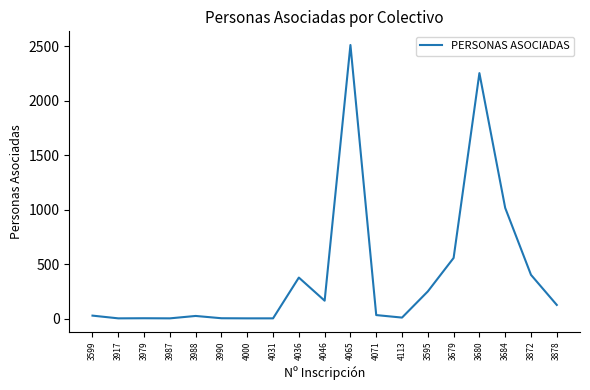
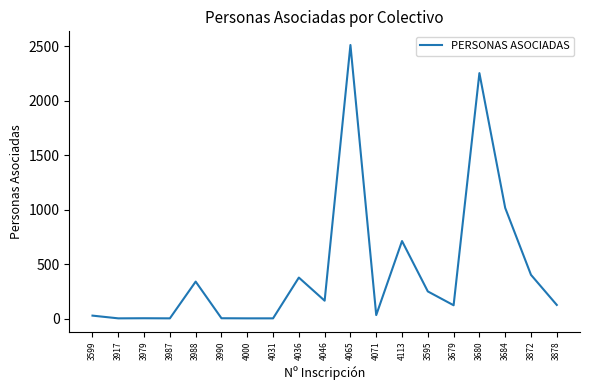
  {
    "3599": 30,
    "3917": 0,
    "3979": 0,
    "3987": 0,
-   "3988": 30,
+   "3988": 340,
    "3990": 0,
    "4000": 0,
    "4031": 0,
    "4036": 380,
    "4046": 170,
    "4065": 2510,
    "4071": 30,
-   "4113": 10,
+   "4113": 710,
    "3595": 250,
-   "3679": 560,
+   "3679": 120,
    "3680": 2250,
    "3684": 1020,
    "3872": 400,
    "3878": 130
  }
